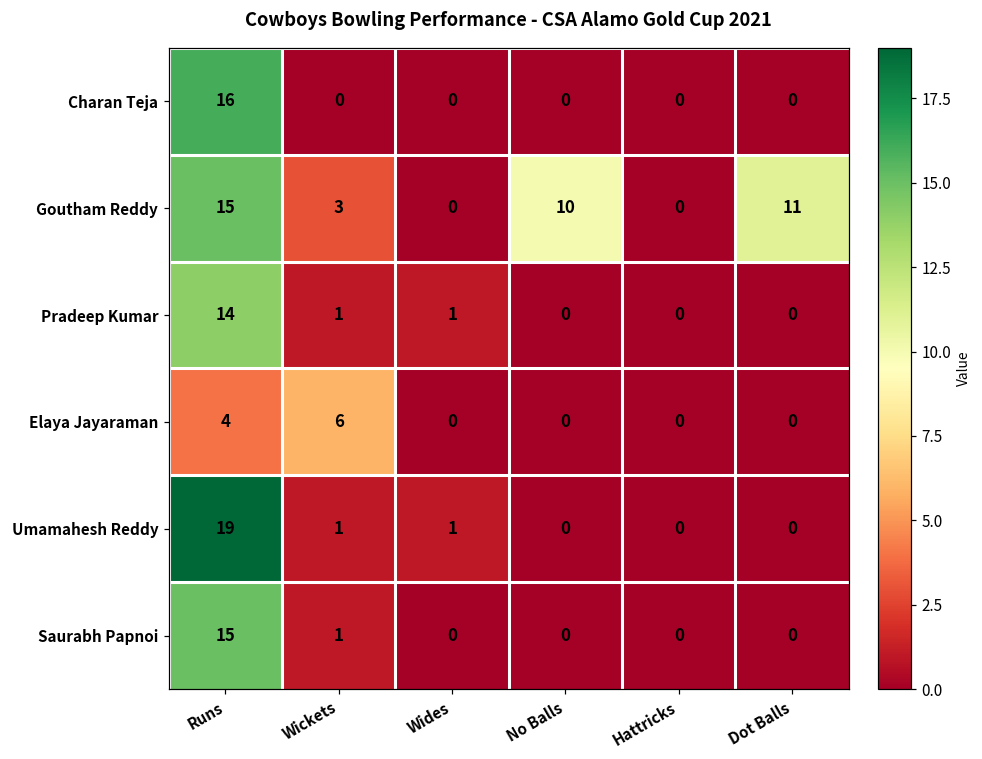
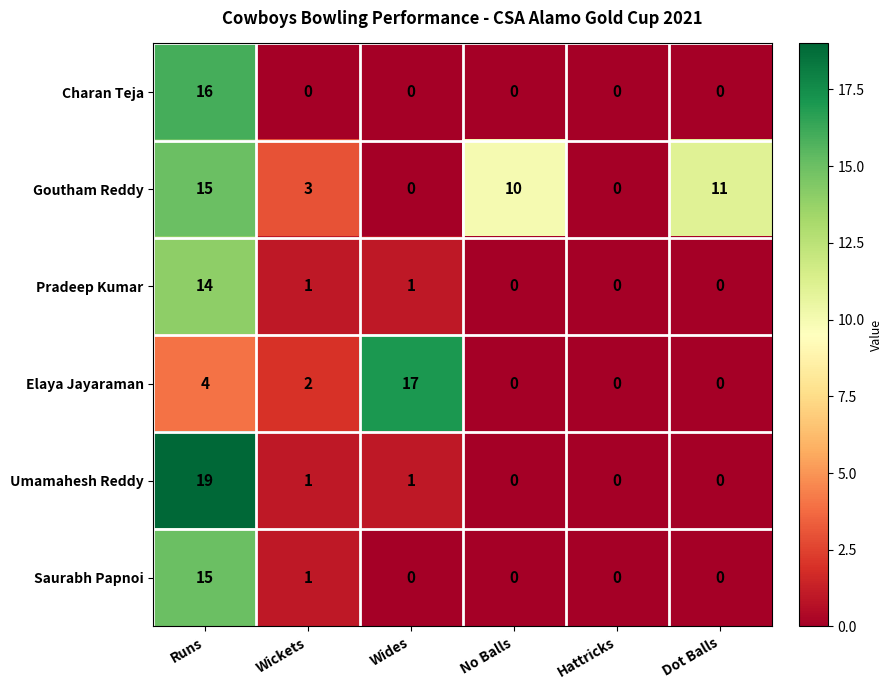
  {
    "Charan Teja": {
      "Runs": 16,
      "Wickets": 0,
      "Wides": 0,
      "No Balls": 0,
      "Hattricks": 0,
      "Dot Balls": 0
    },
    "Goutham Reddy": {
      "Runs": 15,
      "Wickets": 3,
      "Wides": 0,
      "No Balls": 10,
      "Hattricks": 0,
      "Dot Balls": 11
    },
    "Pradeep Kumar": {
      "Runs": 14,
      "Wickets": 1,
      "Wides": 1,
      "No Balls": 0,
      "Hattricks": 0,
      "Dot Balls": 0
    },
    "Elaya Jayaraman": {
      "Runs": 4,
-     "Wickets": 6,
-     "Wides": 0,
+     "Wickets": 2,
+     "Wides": 17,
      "No Balls": 0,
      "Hattricks": 0,
      "Dot Balls": 0
    },
    "Umamahesh Reddy": {
      "Runs": 19,
      "Wickets": 1,
      "Wides": 1,
      "No Balls": 0,
      "Hattricks": 0,
      "Dot Balls": 0
    },
    "Saurabh Papnoi": {
      "Runs": 15,
      "Wickets": 1,
      "Wides": 0,
      "No Balls": 0,
      "Hattricks": 0,
      "Dot Balls": 0
    }
  }
